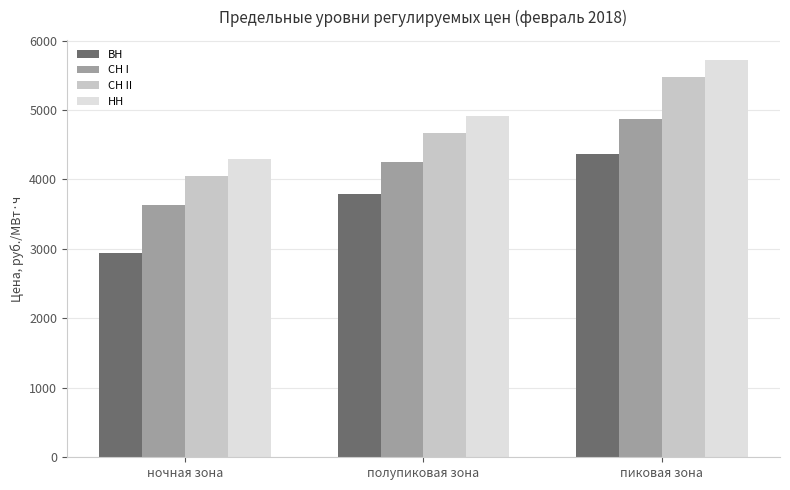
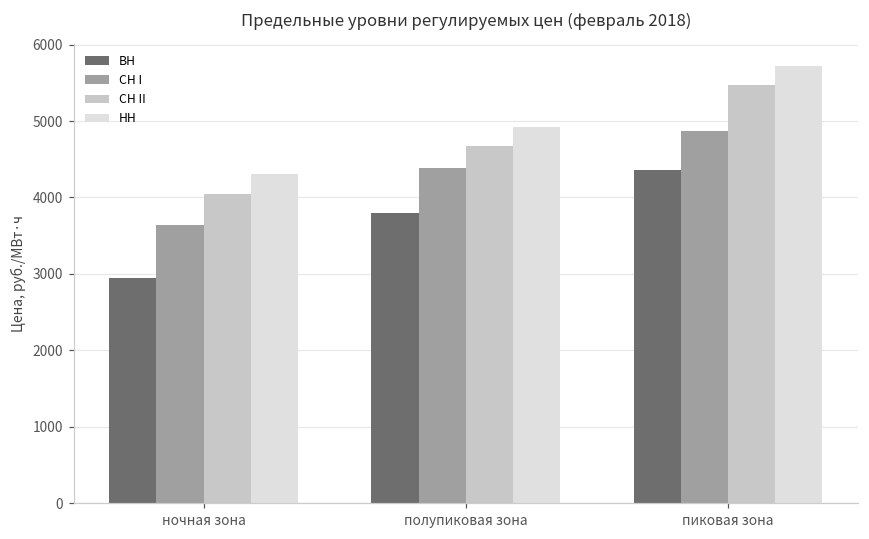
  {
    "ВН": {
      "ночная зона": 2900,
      "полупиковая зона": 3800,
      "пиковая зона": 4400
    },
    "СН I": {
      "ночная зона": 3600,
-     "полупиковая зона": 4300,
+     "полупиковая зона": 4400,
      "пиковая зона": 4900
    }
  }
